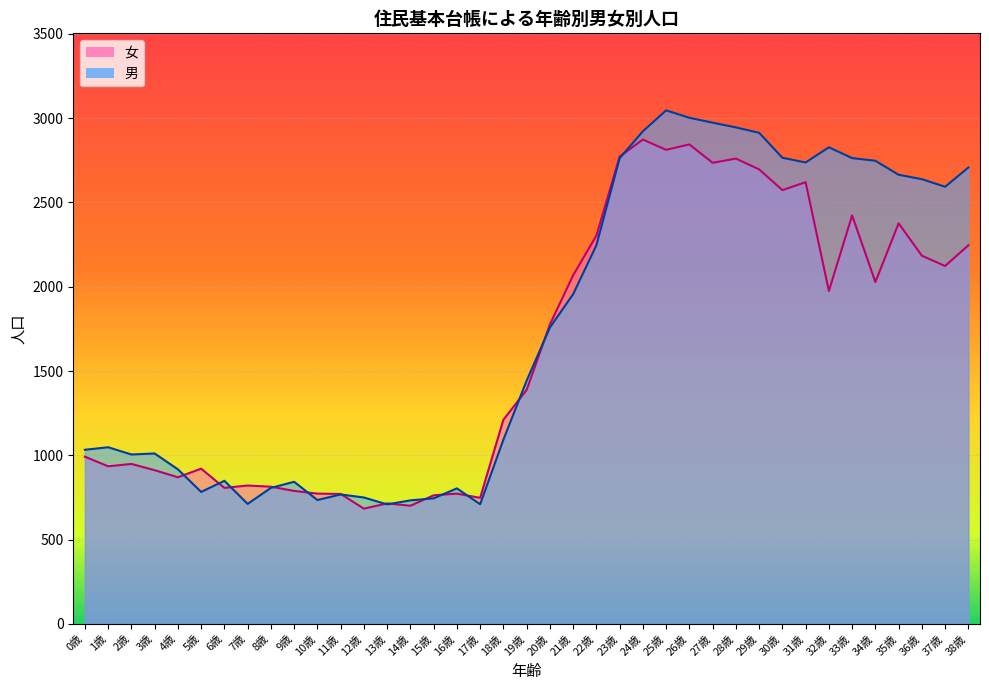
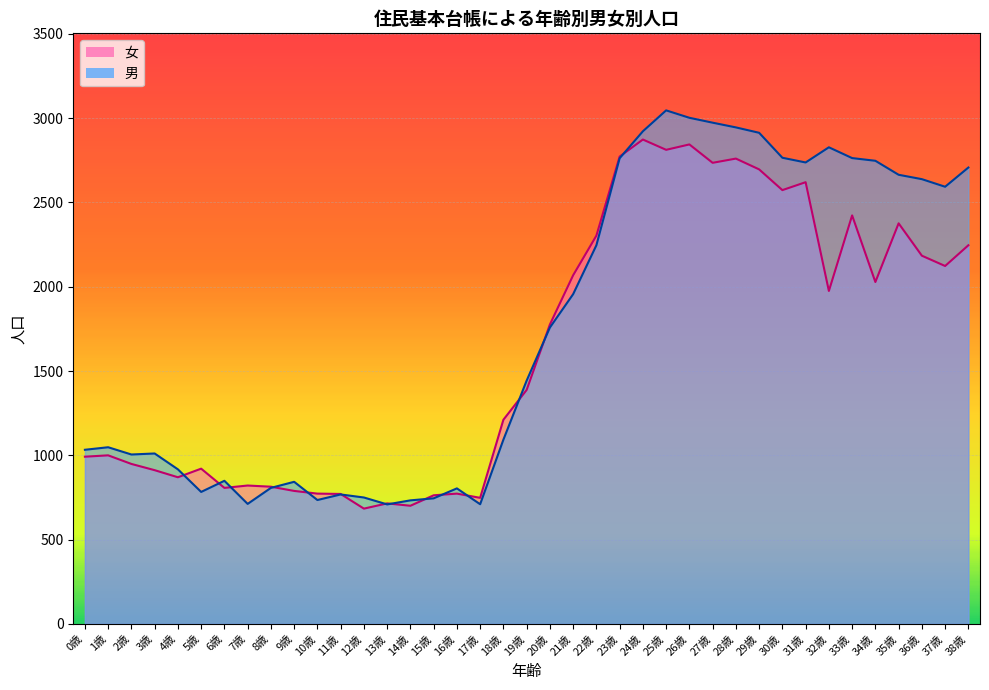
  {
    "女": {
      "0歳": 990,
-     "1歳": 940,
+     "1歳": 1000,
      "2歳": 950,
      "3歳": 910,
      "4歳": 870,
      "5歳": 920,
      "6歳": 810,
      "7歳": 820,
      "9歳": 790,
      "10歳": 770,
      "12歳": 680,
      "14歳": 700,
      "15歳": 760,
      "16歳": 770,
      "17歳": 750,
      "18歳": 1210,
      "19歳": 1390,
      "20歳": 1780,
      "21歳": 2070,
      "22歳": 2300,
      "24歳": 2870,
      "25歳": 2810,
      "26歳": 2840,
      "27歳": 2740,
      "28歳": 2760,
      "29歳": 2700,
      "30歳": 2570,
      "31歳": 2620,
      "32歳": 1980,
      "33歳": 2420,
      "34歳": 2030,
      "35歳": 2380,
      "36歳": 2180,
      "37歳": 2120,
      "38歳": 2250
    },
    "男": {
      "0歳": 1030,
      "1歳": 1050,
      "2歳": 1010,
      "3歳": 1010,
      "4歳": 920,
      "5歳": 780,
      "6歳": 850,
      "7歳": 710,
      "9歳": 840,
      "10歳": 740,
      "12歳": 750,
      "14歳": 730,
      "15歳": 750,
      "16歳": 800,
      "17歳": 710,
      "18歳": 1090,
      "19歳": 1440,
      "20歳": 1760,
      "21歳": 1960,
      "22歳": 2250,
      "24歳": 2920,
      "25歳": 3050,
      "26歳": 3000,
      "27歳": 2970,
      "28歳": 2950,
      "29歳": 2910,
      "30歳": 2770,
      "31歳": 2740,
      "32歳": 2830,
      "33歳": 2760,
      "34歳": 2750,
      "35歳": 2660,
      "36歳": 2640,
      "37歳": 2590,
      "38歳": 2710
    }
  }
